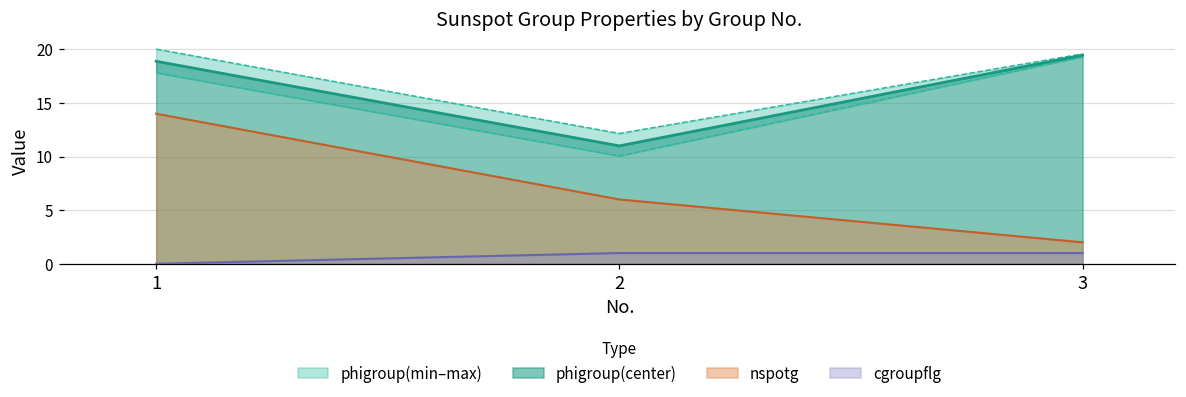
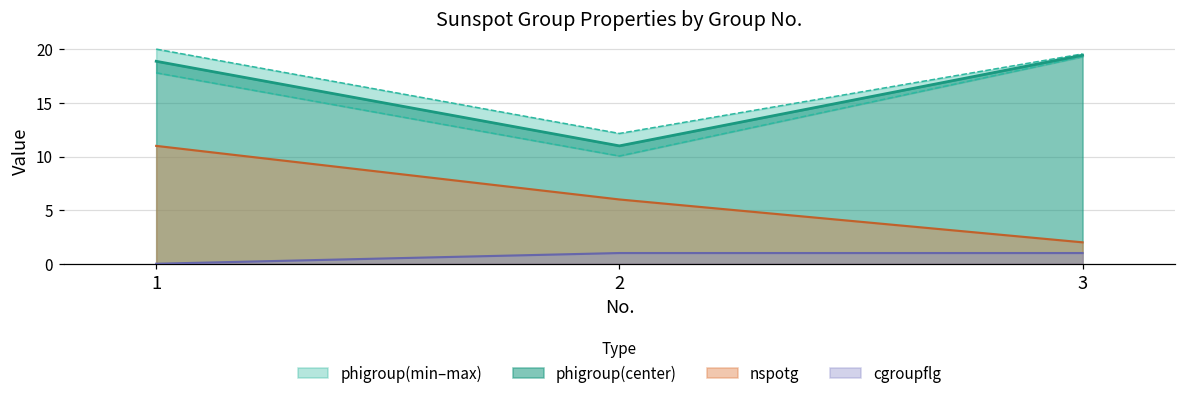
  {
    "nspotg": {
-     "1": 14,
+     "1": 11,
      "2": 6,
      "3": 2
    }
  }
